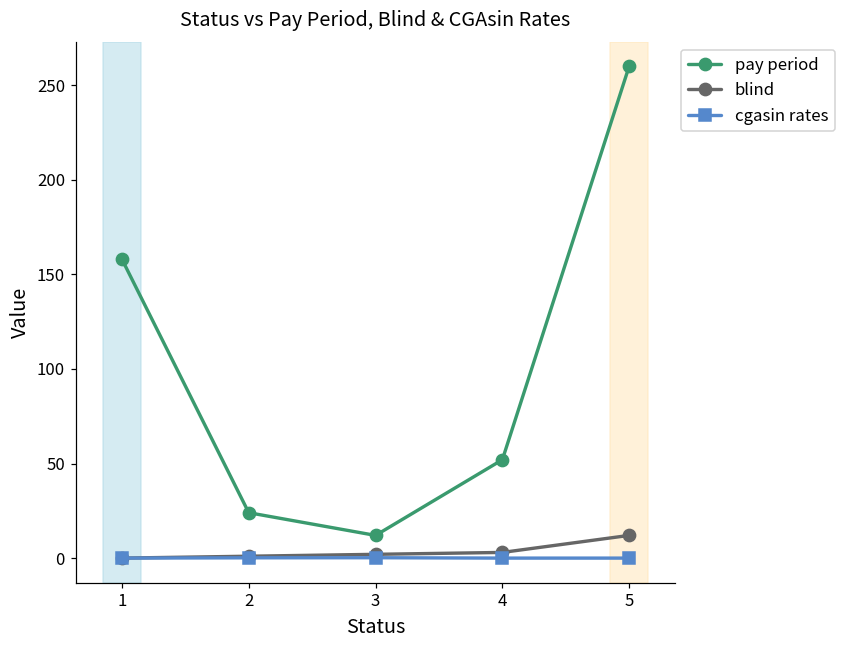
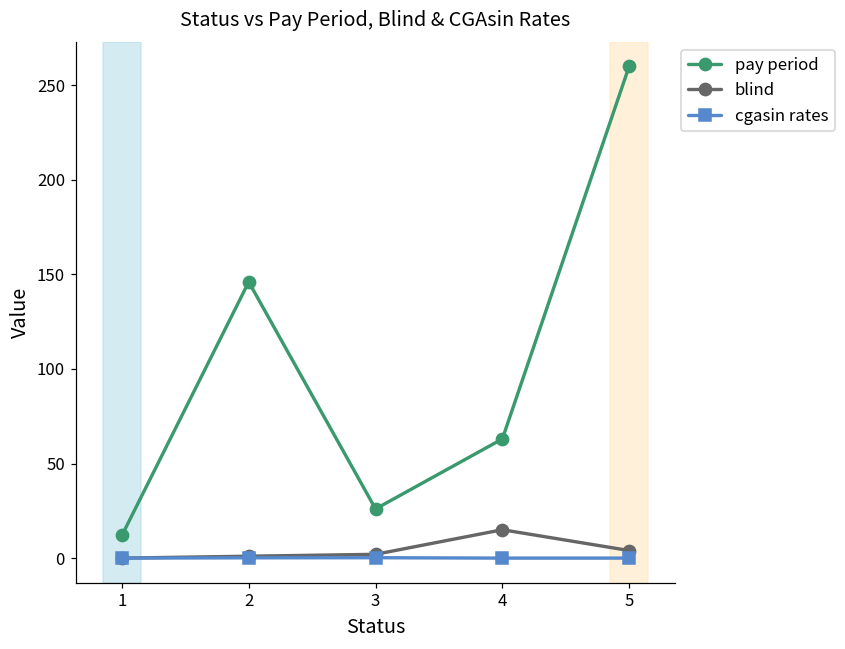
  {
    "pay period": {
-     "1": 158,
-     "2": 24,
-     "3": 12,
-     "4": 52,
+     "1": 12,
+     "2": 146,
+     "3": 26,
+     "4": 63,
      "5": 260
    },
    "blind": {
      "3": 2,
-     "4": 3,
-     "5": 12
+     "4": 15,
+     "5": 4
    },
    "cgasin rates": {
      "3": 0,
      "4": 0,
      "5": 0
    }
  }
